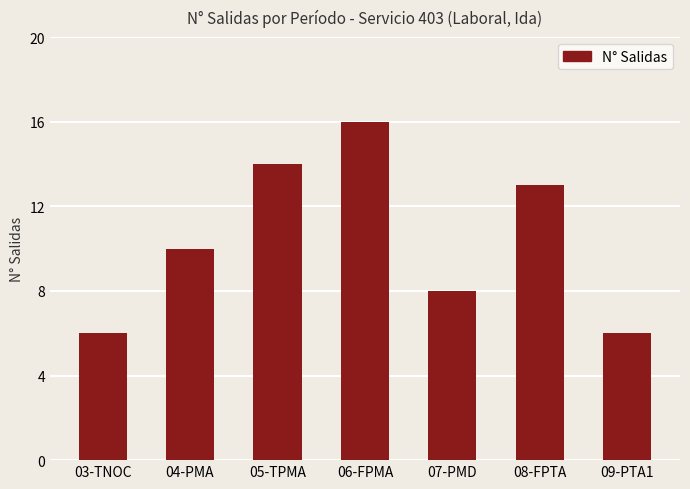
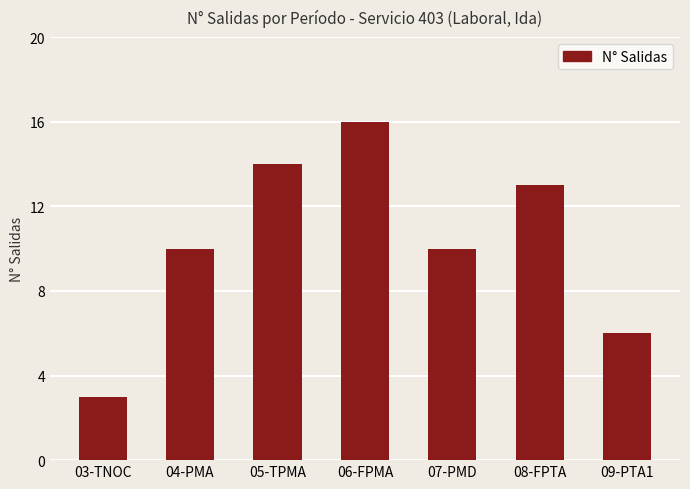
  {
-   "03-TNOC": 6,
+   "03-TNOC": 3,
    "04-PMA": 10,
    "05-TPMA": 14,
    "06-FPMA": 16,
-   "07-PMD": 8,
+   "07-PMD": 10,
    "08-FPTA": 13,
    "09-PTA1": 6
  }
